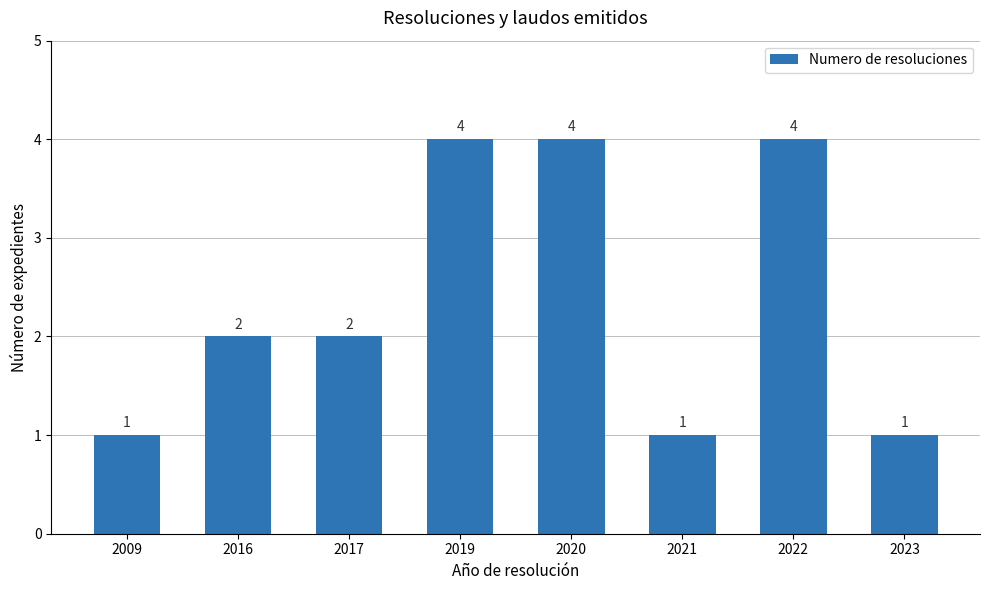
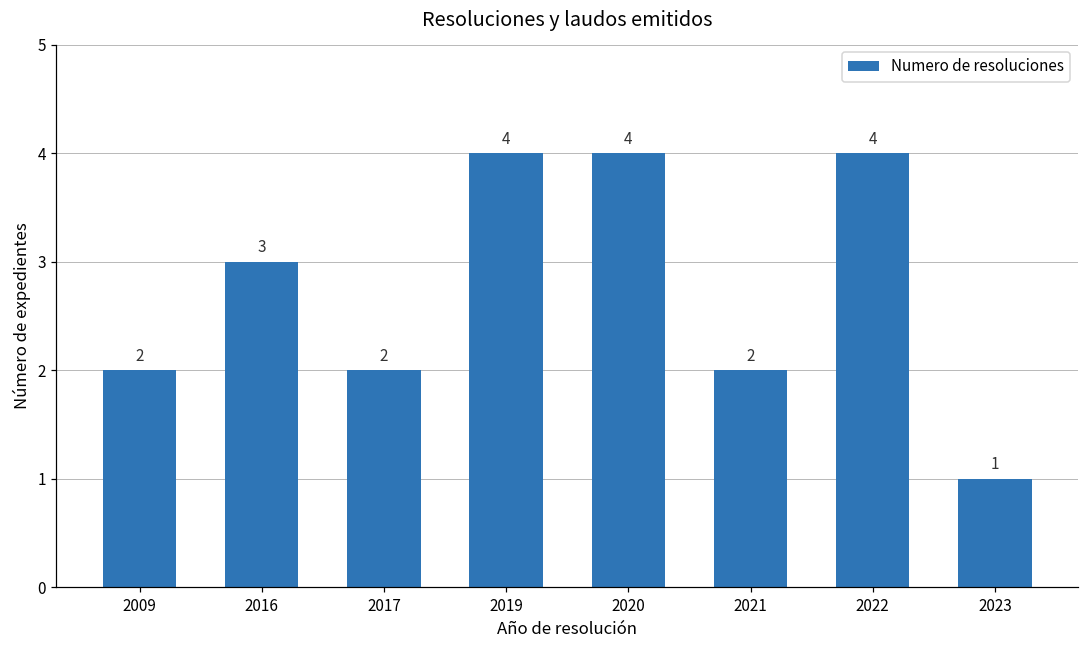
  {
-   "2009": 1,
-   "2016": 2,
+   "2009": 2,
+   "2016": 3,
    "2017": 2,
    "2019": 4,
    "2020": 4,
-   "2021": 1,
+   "2021": 2,
    "2022": 4,
    "2023": 1
  }
